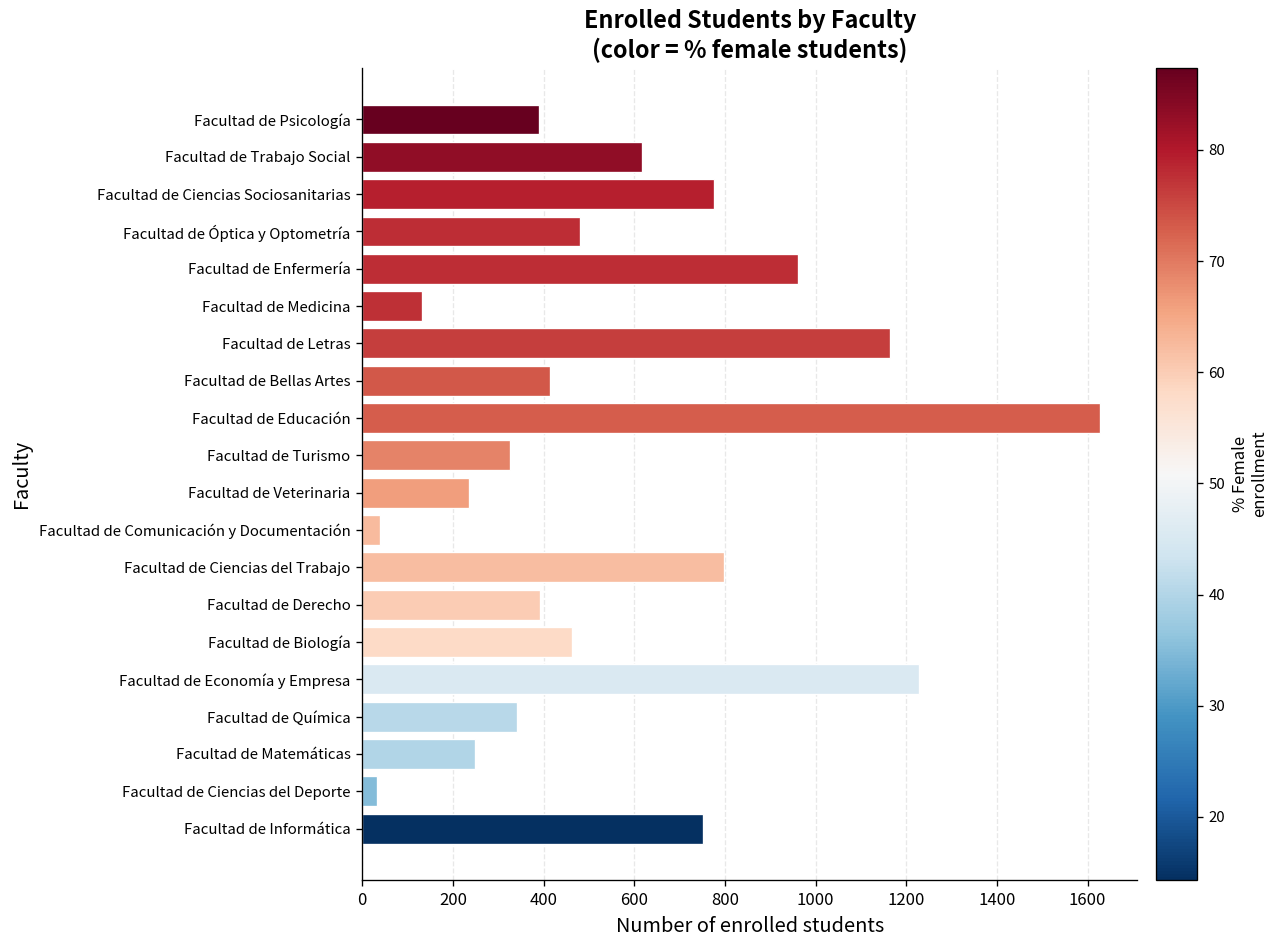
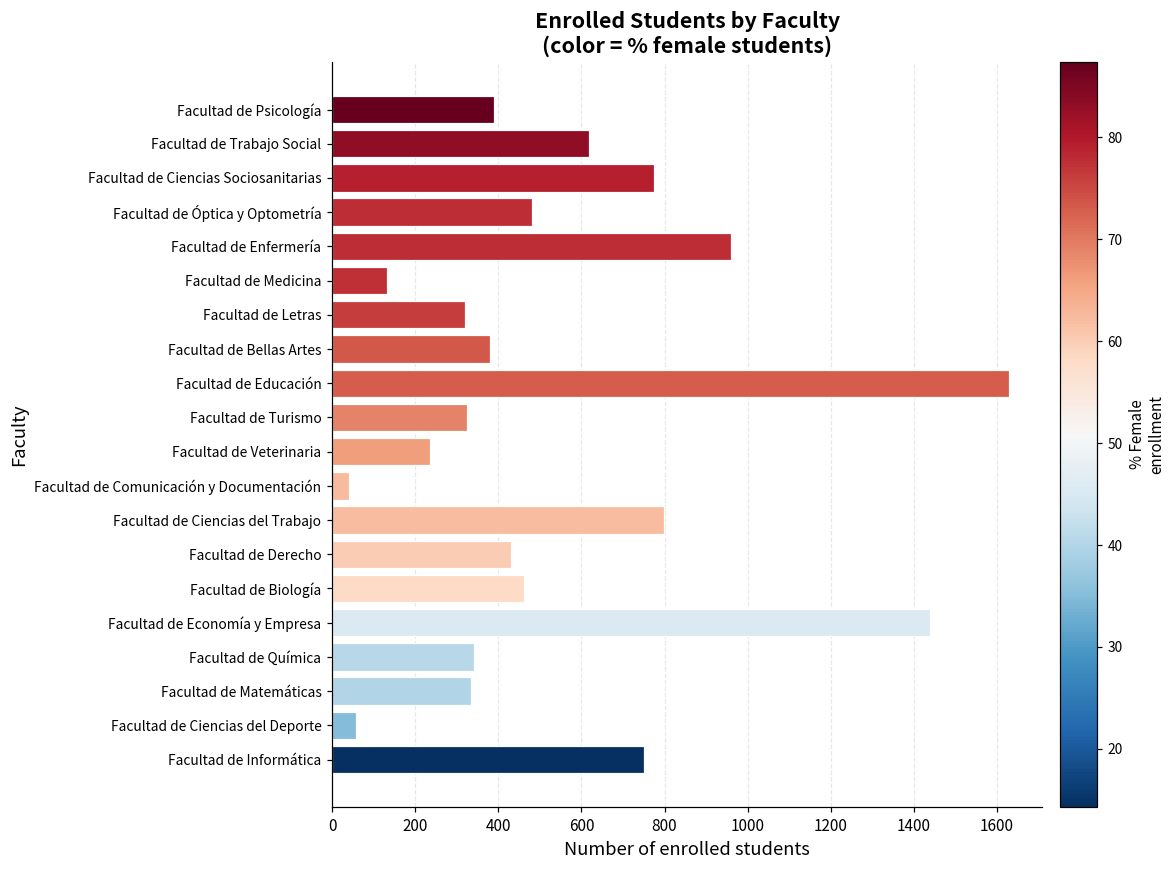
  {
    "Facultad de Psicología": 390,
    "Facultad de Trabajo Social": 620,
    "Facultad de Ciencias Sociosanitarias": 780,
    "Facultad de Óptica y Optometría": 480,
    "Facultad de Enfermería": 960,
    "Facultad de Medicina": 130,
-   "Facultad de Letras": 1170,
-   "Facultad de Bellas Artes": 420,
+   "Facultad de Letras": 320,
+   "Facultad de Bellas Artes": 380,
    "Facultad de Educación": 1630,
    "Facultad de Turismo": 330,
    "Facultad de Veterinaria": 240,
    "Facultad de Comunicación y Documentación": 40,
    "Facultad de Ciencias del Trabajo": 800,
-   "Facultad de Derecho": 390,
+   "Facultad de Derecho": 430,
    "Facultad de Biología": 460,
-   "Facultad de Economía y Empresa": 1230,
+   "Facultad de Economía y Empresa": 1440,
    "Facultad de Química": 340,
-   "Facultad de Matemáticas": 250,
-   "Facultad de Ciencias del Deporte": 30,
+   "Facultad de Matemáticas": 330,
+   "Facultad de Ciencias del Deporte": 60,
    "Facultad de Informática": 750
  }
